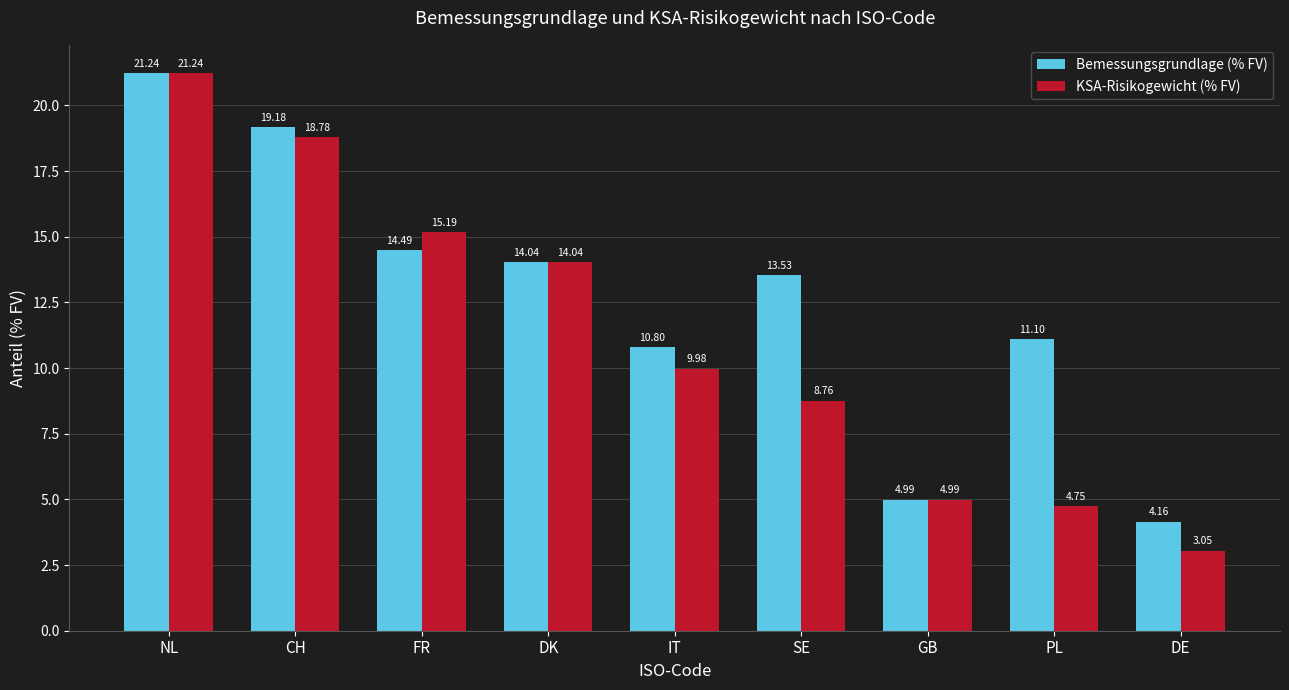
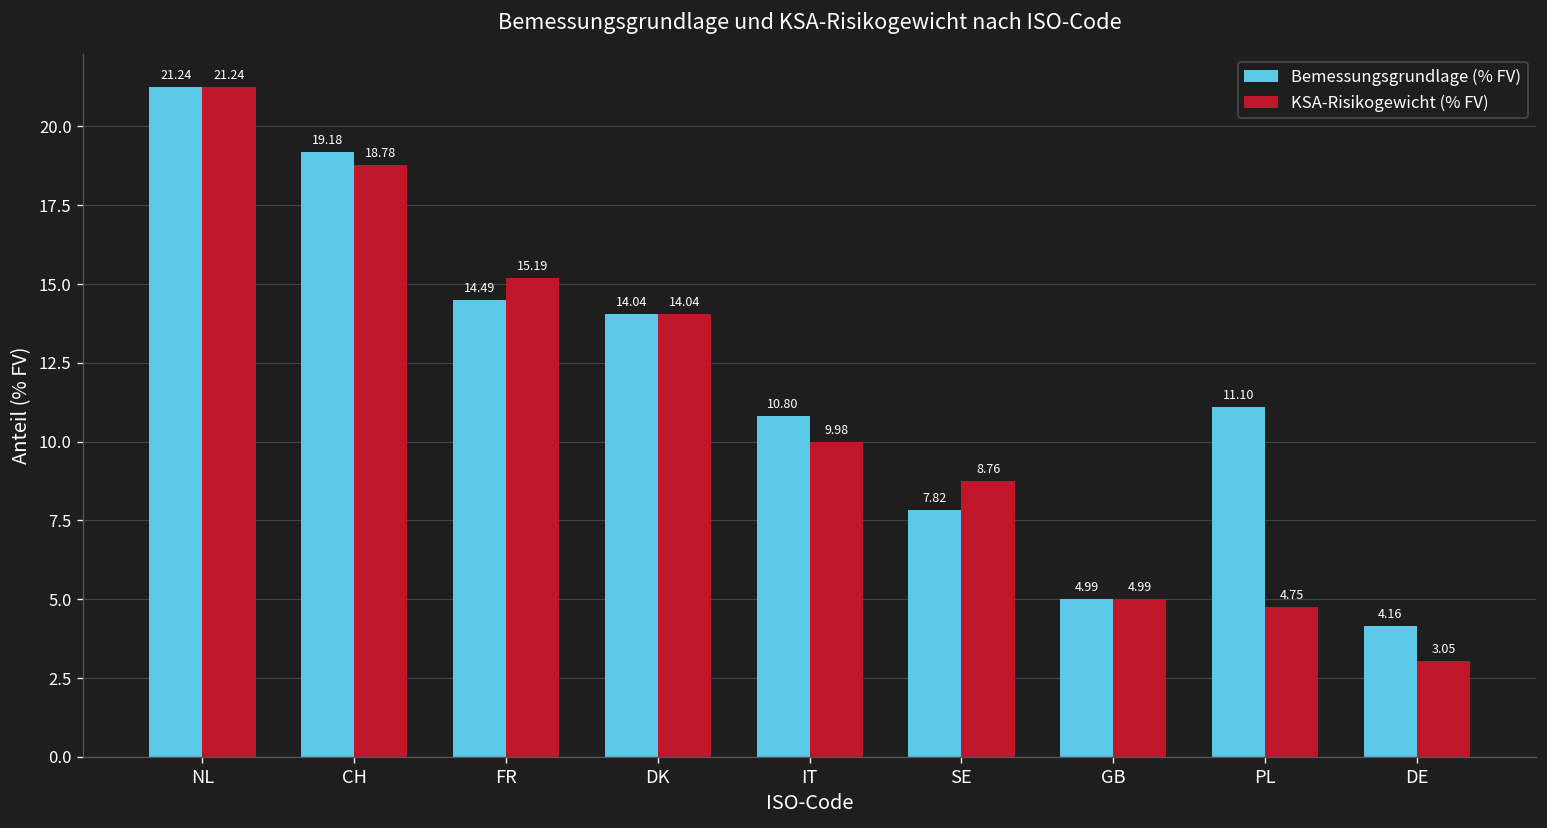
  {
    "Bemessungsgrundlage (% FV)": {
      "NL": 21.24,
      "CH": 19.18,
      "FR": 14.49,
      "DK": 14.04,
      "IT": 10.80,
-     "SE": 13.53,
+     "SE": 7.82,
      "GB": 4.99,
      "PL": 11.10,
      "DE": 4.16
    },
    "KSA-Risikogewicht (% FV)": {
      "NL": 21.24,
      "CH": 18.78,
      "FR": 15.19,
      "DK": 14.04,
      "IT": 9.98,
      "SE": 8.76,
      "GB": 4.99,
      "PL": 4.75,
      "DE": 3.05
    }
  }
